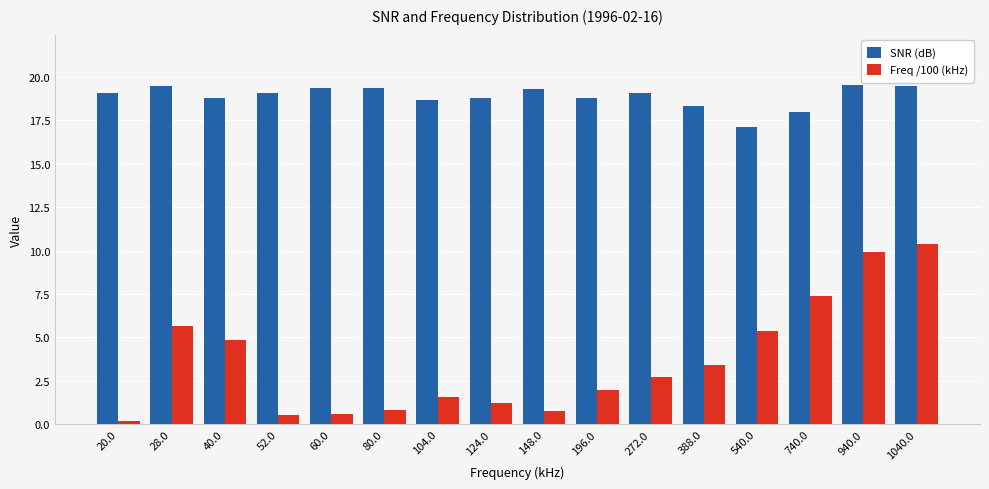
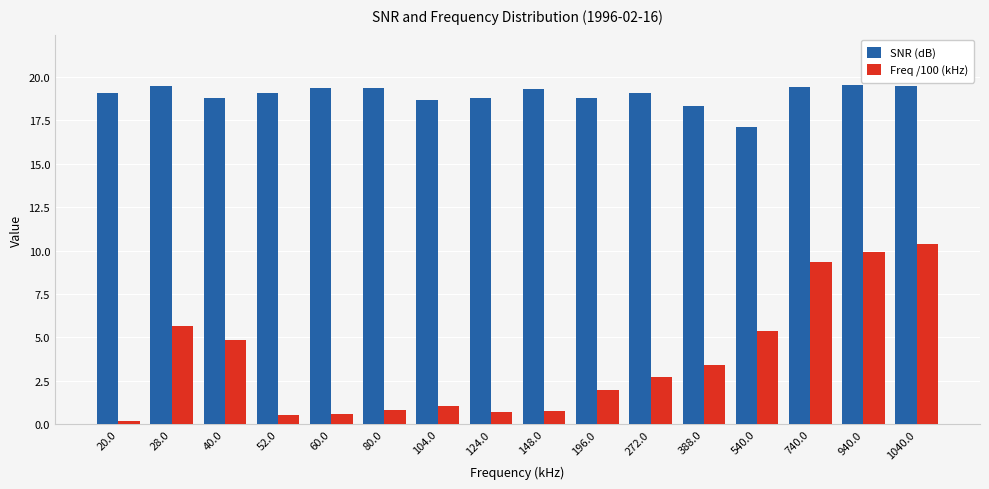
  {
    "SNR (dB)": {
      "20.0": 19.1,
      "28.0": 19.5,
      "40.0": 18.8,
      "52.0": 19.1,
      "60.0": 19.3,
      "80.0": 19.4,
      "104.0": 18.7,
      "124.0": 18.8,
      "148.0": 19.3,
      "196.0": 18.8,
      "272.0": 19.1,
      "388.0": 18.3,
      "540.0": 17.1,
-     "740.0": 18.0,
+     "740.0": 19.4,
      "940.0": 19.5,
      "1040.0": 19.5
    },
    "Freq /100 (kHz)": {
      "20.0": 0.2,
      "28.0": 5.7,
      "40.0": 4.9,
      "52.0": 0.5,
      "60.0": 0.6,
      "80.0": 0.8,
-     "104.0": 1.6,
-     "124.0": 1.2,
+     "104.0": 1.0,
+     "124.0": 0.7,
      "148.0": 0.8,
      "196.0": 2.0,
      "272.0": 2.7,
      "388.0": 3.4,
      "540.0": 5.4,
-     "740.0": 7.4,
+     "740.0": 9.3,
      "940.0": 9.9,
      "1040.0": 10.4
    }
  }
